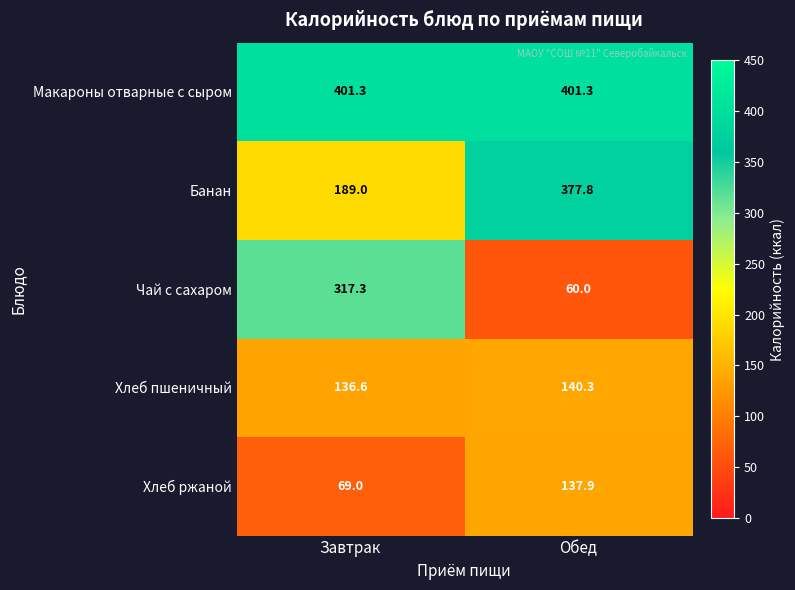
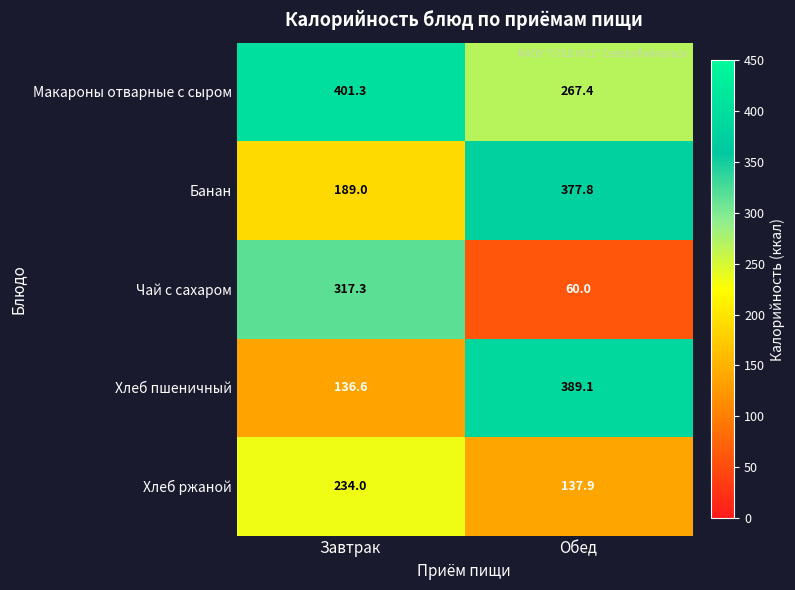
  {
    "Макароны отварные с сыром": {
      "Завтрак": 401.3,
-     "Обед": 401.3
+     "Обед": 267.4
    },
    "Банан": {
      "Завтрак": 189.0,
      "Обед": 377.8
    },
    "Чай с сахаром": {
      "Завтрак": 317.3,
      "Обед": 60.0
    },
    "Хлеб пшеничный": {
      "Завтрак": 136.6,
-     "Обед": 140.3
+     "Обед": 389.1
    },
    "Хлеб ржаной": {
-     "Завтрак": 69.0,
+     "Завтрак": 234.0,
      "Обед": 137.9
    }
  }
